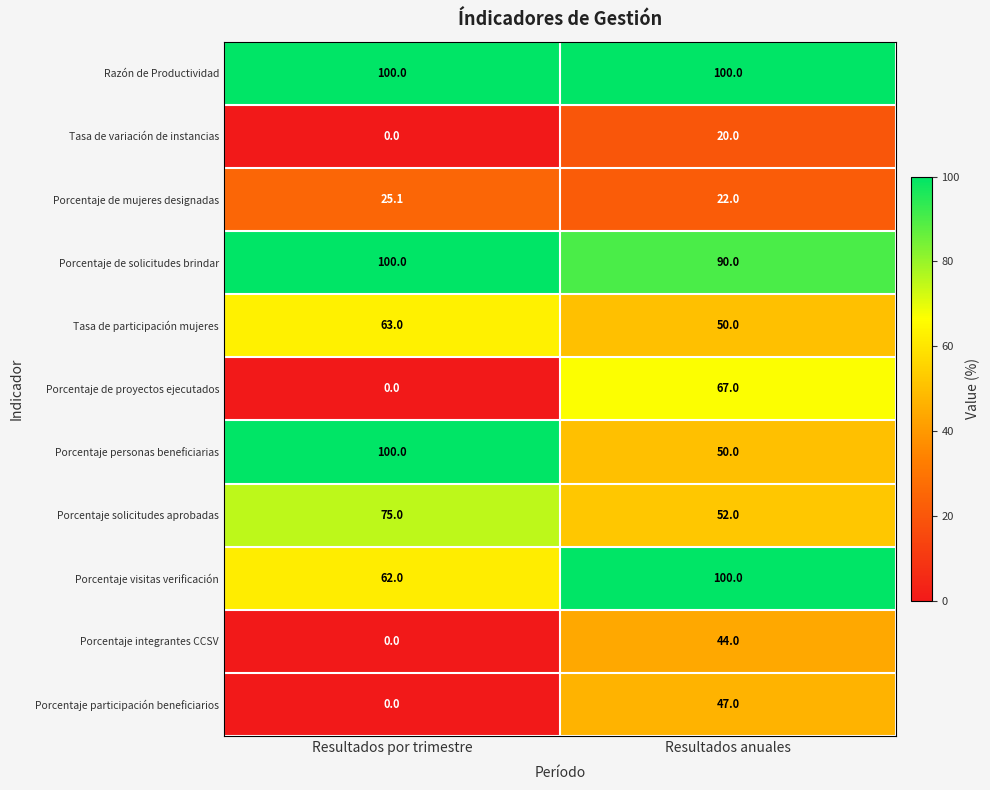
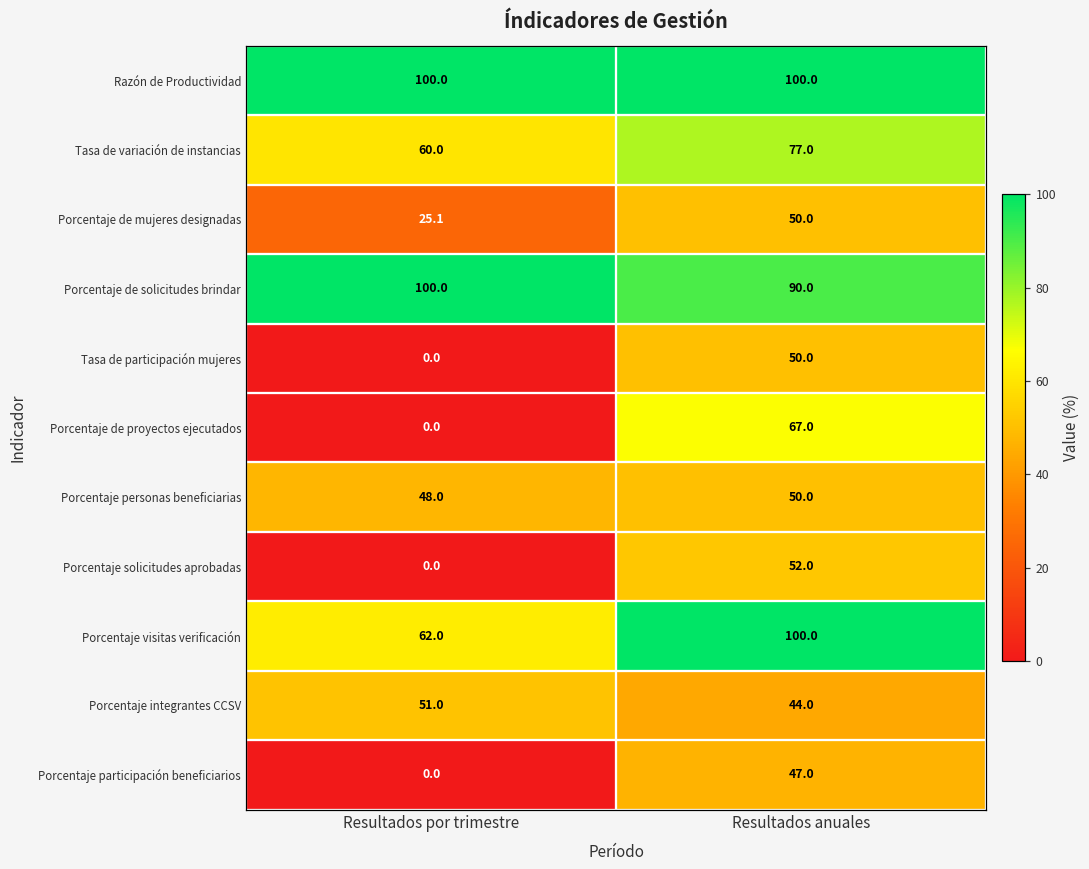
  {
    "Razón de Productividad": {
      "Resultados por trimestre": 100.0,
      "Resultados anuales": 100.0
    },
    "Tasa de variación de instancias": {
-     "Resultados por trimestre": 0.0,
-     "Resultados anuales": 20.0
+     "Resultados por trimestre": 60.0,
+     "Resultados anuales": 77.0
    },
    "Porcentaje de mujeres designadas": {
      "Resultados por trimestre": 25.1,
-     "Resultados anuales": 22.0
+     "Resultados anuales": 50.0
    },
    "Porcentaje de solicitudes brindar": {
      "Resultados por trimestre": 100.0,
      "Resultados anuales": 90.0
    },
    "Tasa de participación mujeres": {
-     "Resultados por trimestre": 63.0,
+     "Resultados por trimestre": 0.0,
      "Resultados anuales": 50.0
    },
    "Porcentaje de proyectos ejecutados": {
      "Resultados por trimestre": 0.0,
      "Resultados anuales": 67.0
    },
    "Porcentaje personas beneficiarias": {
-     "Resultados por trimestre": 100.0,
+     "Resultados por trimestre": 48.0,
      "Resultados anuales": 50.0
    },
    "Porcentaje solicitudes aprobadas": {
-     "Resultados por trimestre": 75.0,
+     "Resultados por trimestre": 0.0,
      "Resultados anuales": 52.0
    },
    "Porcentaje visitas verificación": {
      "Resultados por trimestre": 62.0,
      "Resultados anuales": 100.0
    },
    "Porcentaje integrantes CCSV": {
-     "Resultados por trimestre": 0.0,
+     "Resultados por trimestre": 51.0,
      "Resultados anuales": 44.0
    },
    "Porcentaje participación beneficiarios": {
      "Resultados por trimestre": 0.0,
      "Resultados anuales": 47.0
    }
  }
